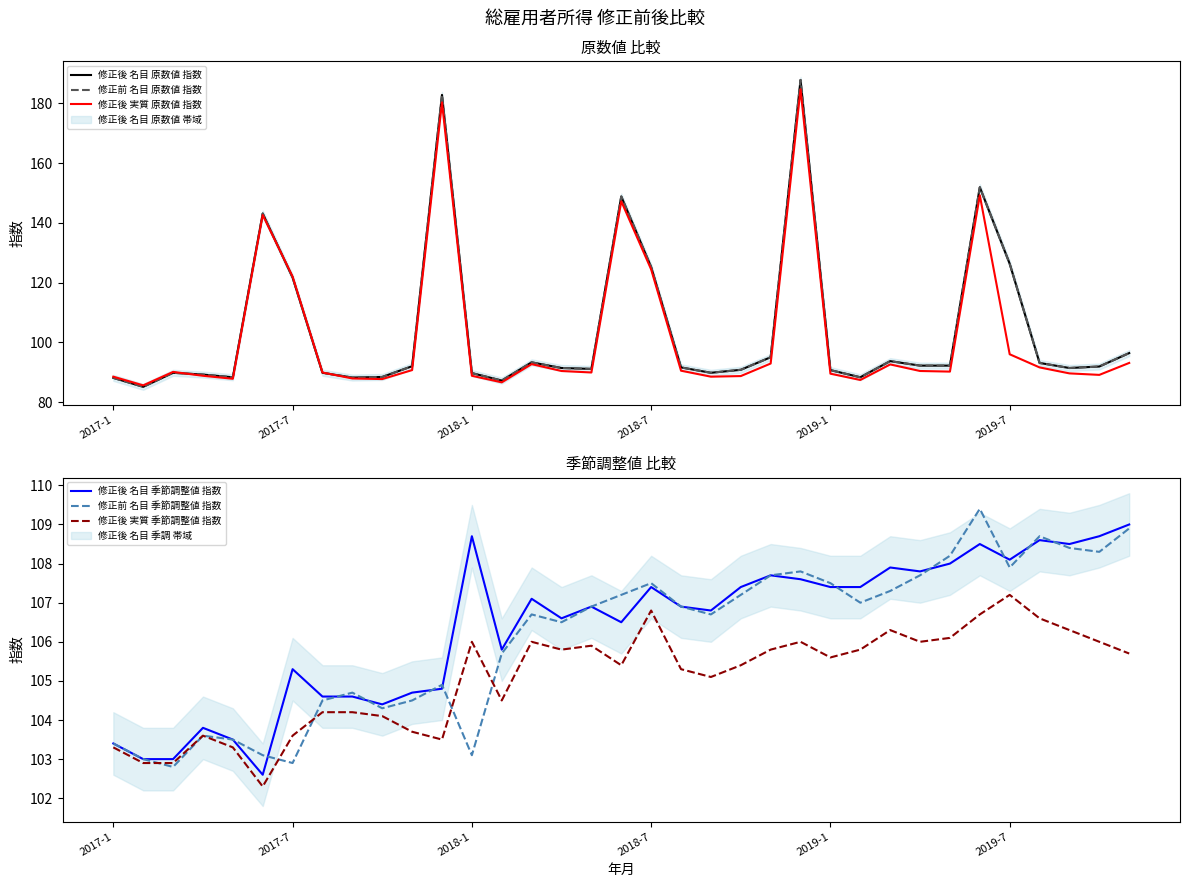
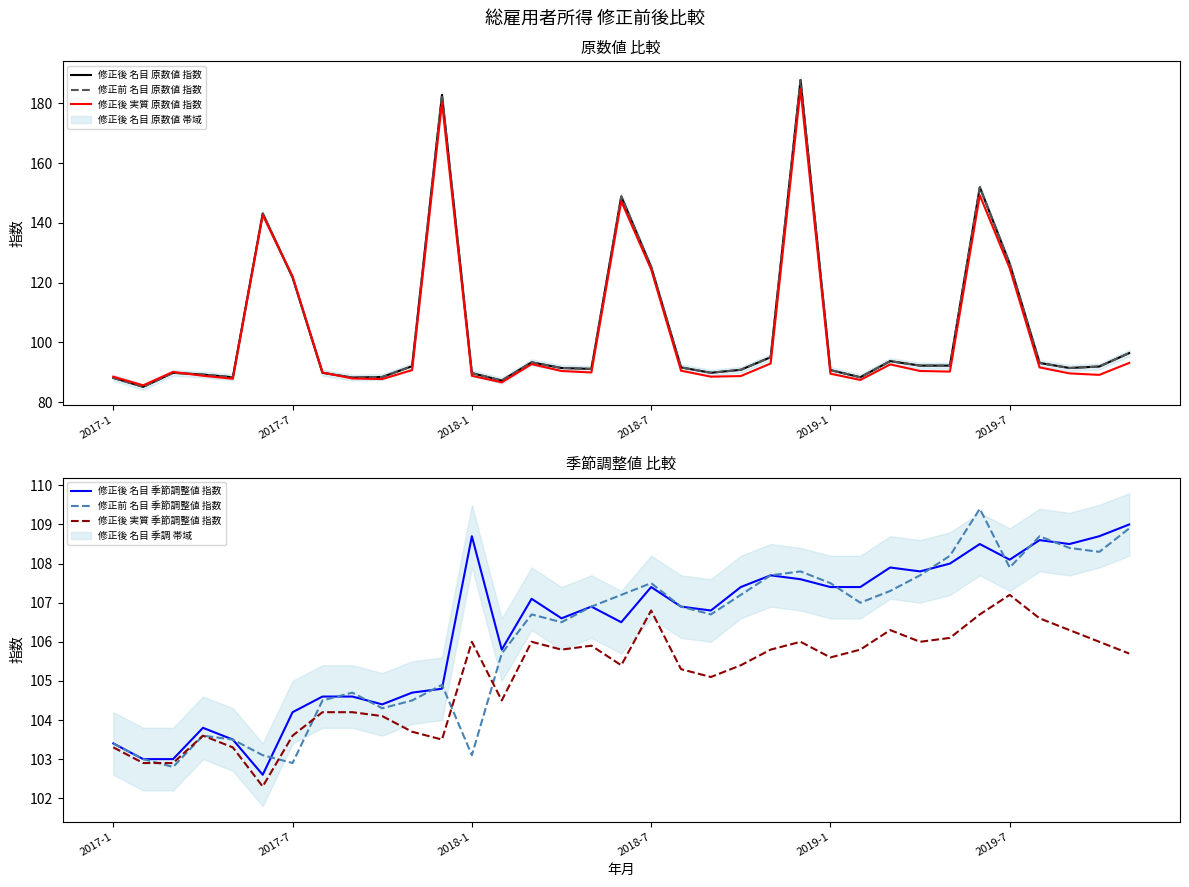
  {
    "原数値 比較": {
      "修正前 名目 原数値 指数": {
        "2018-1": 90,
        "2019-1": 91,
        "2019-7": 126
      },
      "修正後 実質 原数値 指数": {
        "2018-1": 89,
        "2019-1": 90,
-       "2019-7": 96
+       "2019-7": 125
      }
    },
    "季節調整値 比較": {
      "修正後 名目 季節調整値 指数": {
-       "2017-7": 105.3,
+       "2017-7": 104.2,
        "2018-1": 108.7,
        "2018-7": 107.4,
        "2019-1": 107.4,
        "2019-7": 108.1
      },
      "修正前 名目 季節調整値 指数": {
        "2017-7": 102.9,
        "2018-1": 103.1,
        "2018-7": 107.5,
        "2019-1": 107.5,
        "2019-7": 107.9
      },
      "修正後 実質 季節調整値 指数": {
        "2017-1": 103.3,
        "2017-7": 103.6,
        "2018-1": 106.0,
        "2018-7": 106.8,
        "2019-1": 105.6,
        "2019-7": 107.2
      }
    }
  }
